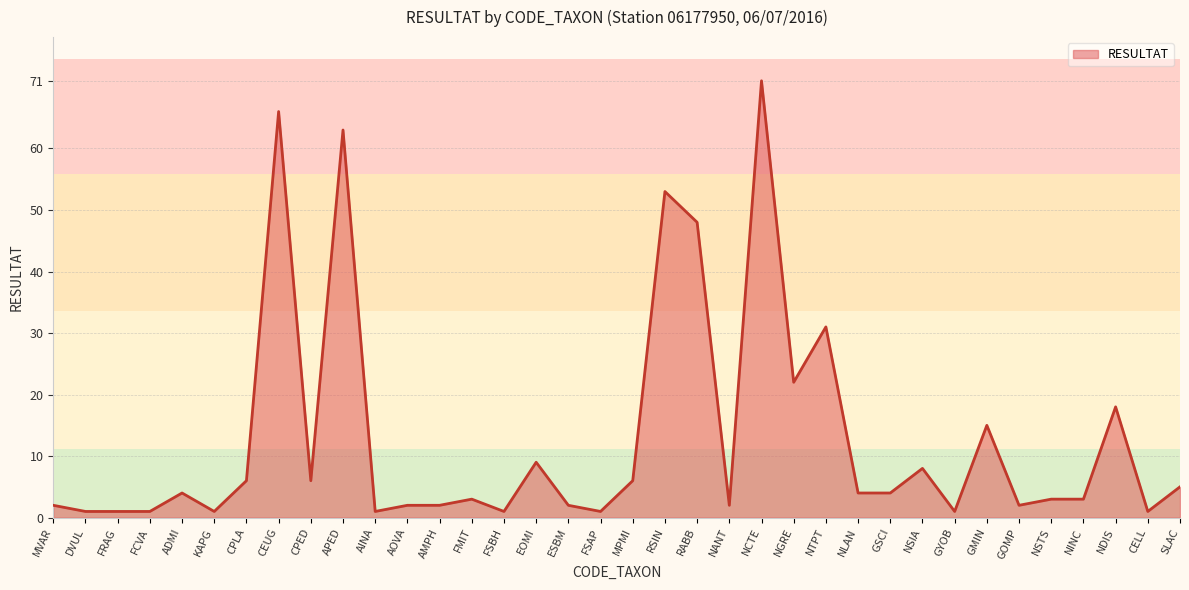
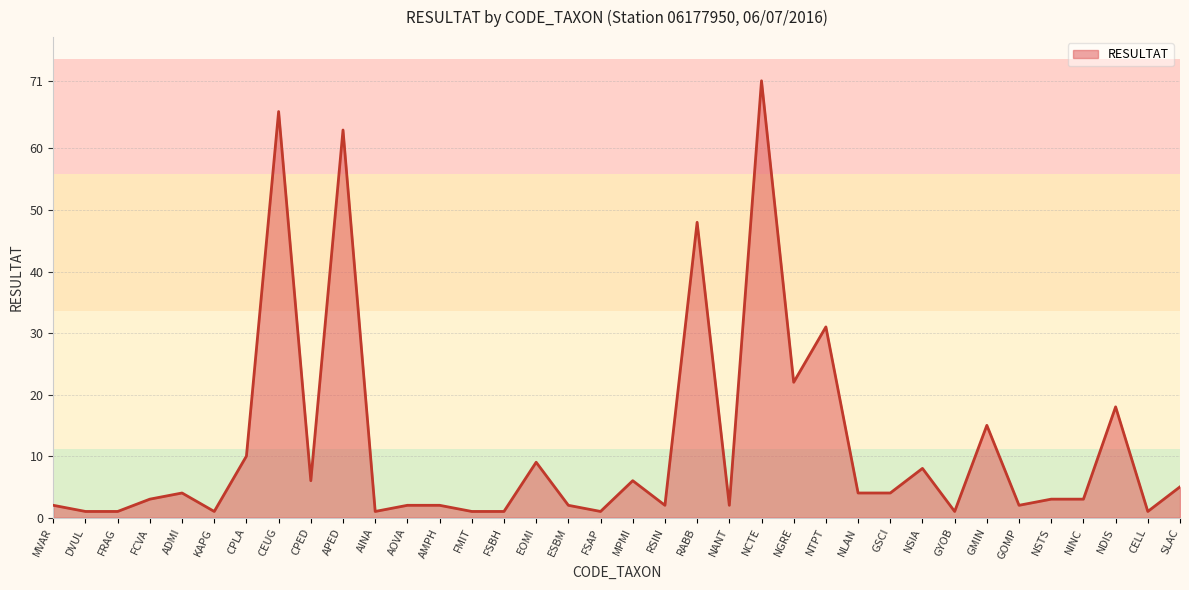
  {
    "MVAR": 2,
    "DVUL": 1,
    "FRAG": 1,
-   "FCVA": 1,
+   "FCVA": 3,
    "ADMI": 4,
    "KAPG": 1,
-   "CPLA": 6,
+   "CPLA": 10,
    "CEUG": 66,
    "CPED": 6,
    "APED": 63,
    "AINA": 1,
    "AOVA": 2,
    "AMPH": 2,
-   "FMIT": 3,
+   "FMIT": 1,
    "FSBH": 1,
    "EOMI": 9,
    "ESBM": 2,
    "FSAP": 1,
    "MPMI": 6,
-   "RSIN": 53,
+   "RSIN": 2,
    "RABB": 48,
    "NANT": 2,
    "NCTE": 71,
    "NGRE": 22,
    "NTPT": 31,
    "NLAN": 4,
    "GSCI": 4,
    "NSIA": 8,
    "GYOB": 1,
    "GMIN": 15,
    "GOMP": 2,
    "NSTS": 3,
    "NINC": 3,
    "NDIS": 18,
    "CELL": 1,
    "SLAC": 5
  }
